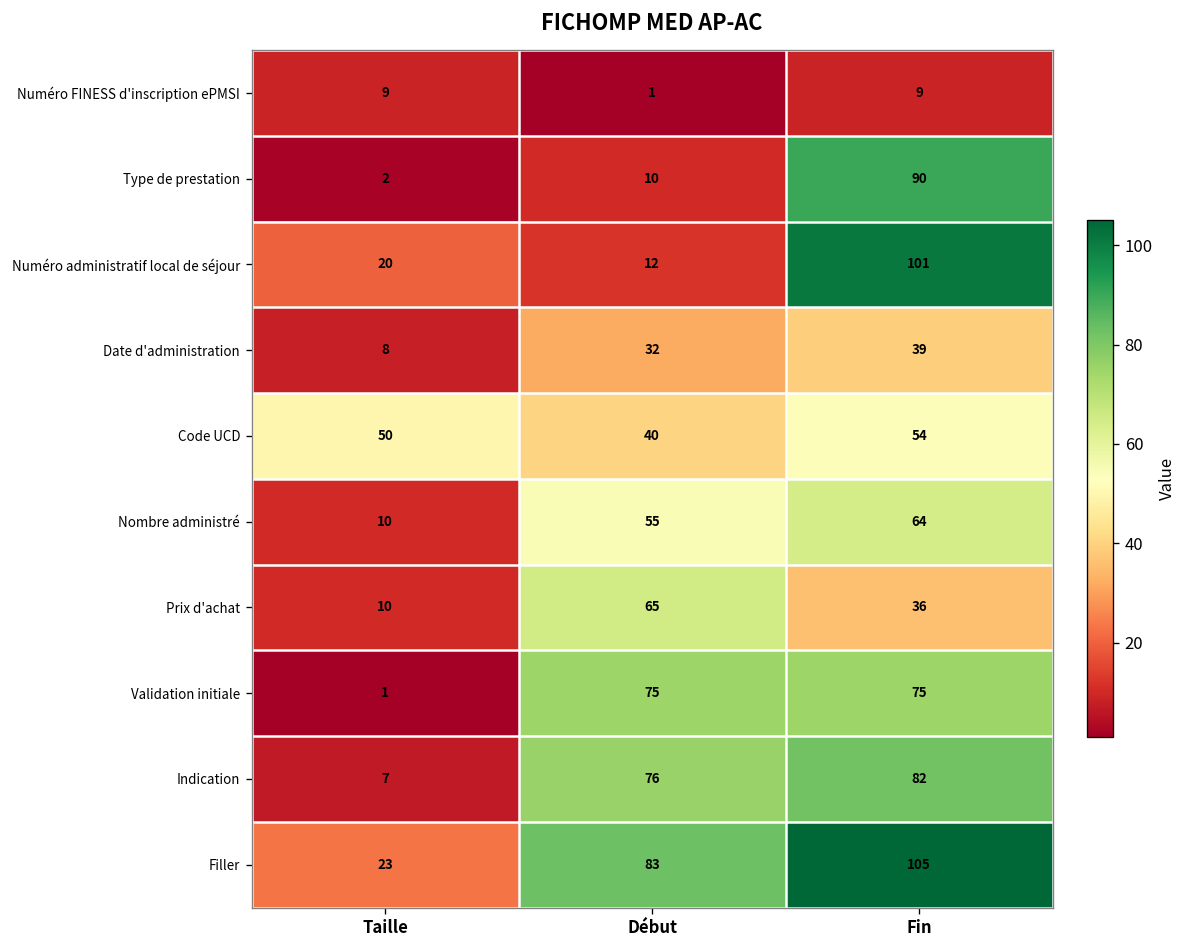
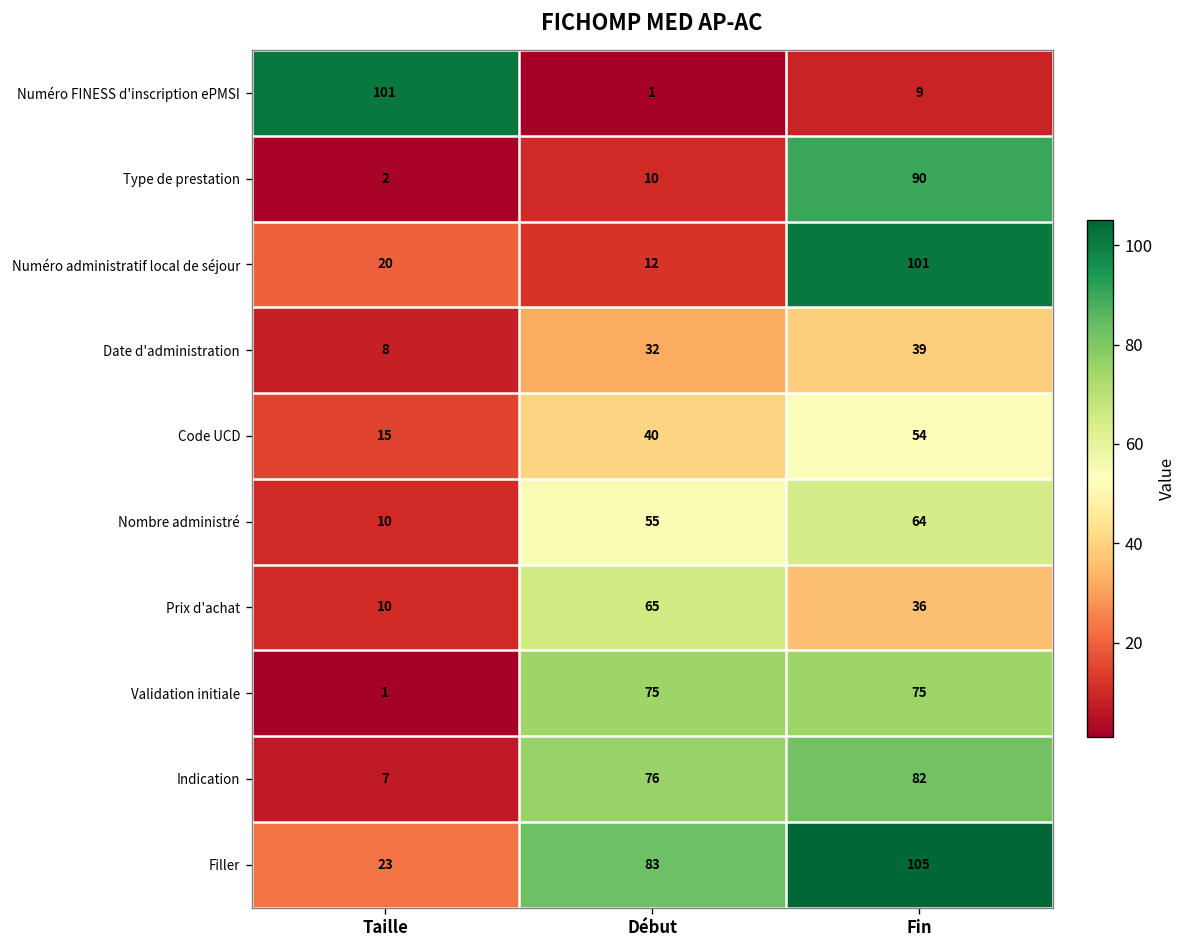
  {
    "Numéro FINESS d'inscription ePMSI": {
-     "Taille": 9,
+     "Taille": 101,
      "Début": 1,
      "Fin": 9
    },
    "Type de prestation": {
      "Taille": 2,
      "Début": 10,
      "Fin": 90
    },
    "Numéro administratif local de séjour": {
      "Taille": 20,
      "Début": 12,
      "Fin": 101
    },
    "Date d'administration": {
      "Taille": 8,
      "Début": 32,
      "Fin": 39
    },
    "Code UCD": {
-     "Taille": 50,
+     "Taille": 15,
      "Début": 40,
      "Fin": 54
    },
    "Nombre administré": {
      "Taille": 10,
      "Début": 55,
      "Fin": 64
    },
    "Prix d'achat": {
      "Taille": 10,
      "Début": 65,
      "Fin": 36
    },
    "Validation initiale": {
      "Taille": 1,
      "Début": 75,
      "Fin": 75
    },
    "Indication": {
      "Taille": 7,
      "Début": 76,
      "Fin": 82
    },
    "Filler": {
      "Taille": 23,
      "Début": 83,
      "Fin": 105
    }
  }
